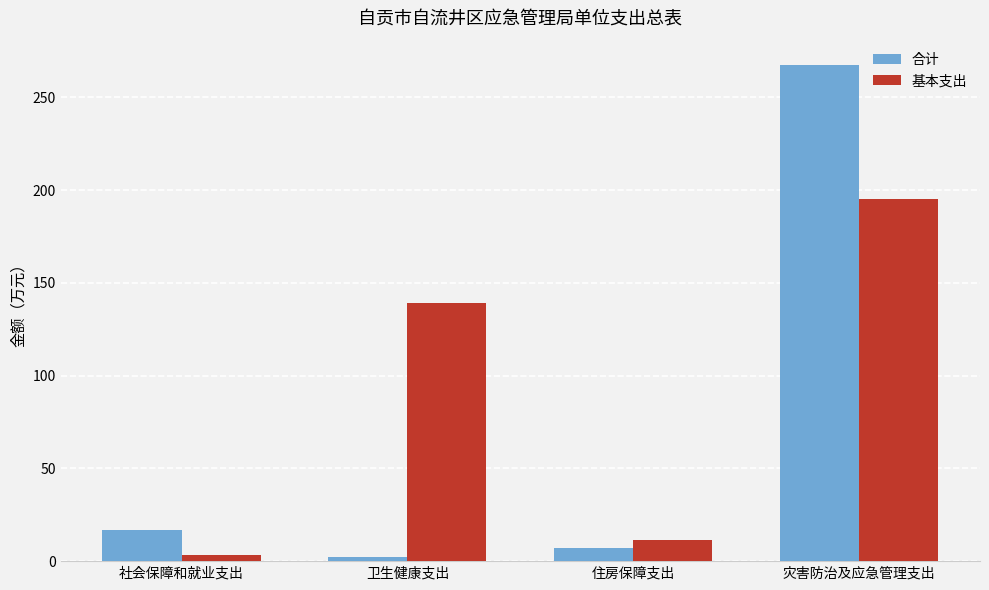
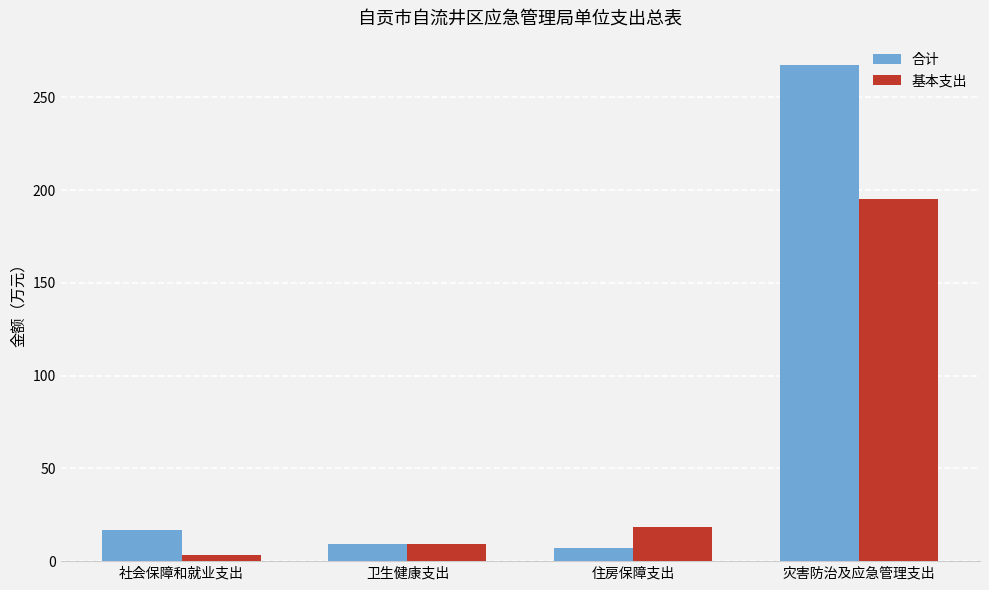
  {
    "合计": {
      "社会保障和就业支出": 17,
-     "卫生健康支出": 3,
+     "卫生健康支出": 9,
      "住房保障支出": 7,
      "灾害防治及应急管理支出": 267
    },
    "基本支出": {
      "社会保障和就业支出": 3,
-     "卫生健康支出": 139,
-     "住房保障支出": 11,
+     "卫生健康支出": 9,
+     "住房保障支出": 19,
      "灾害防治及应急管理支出": 195
    }
  }
